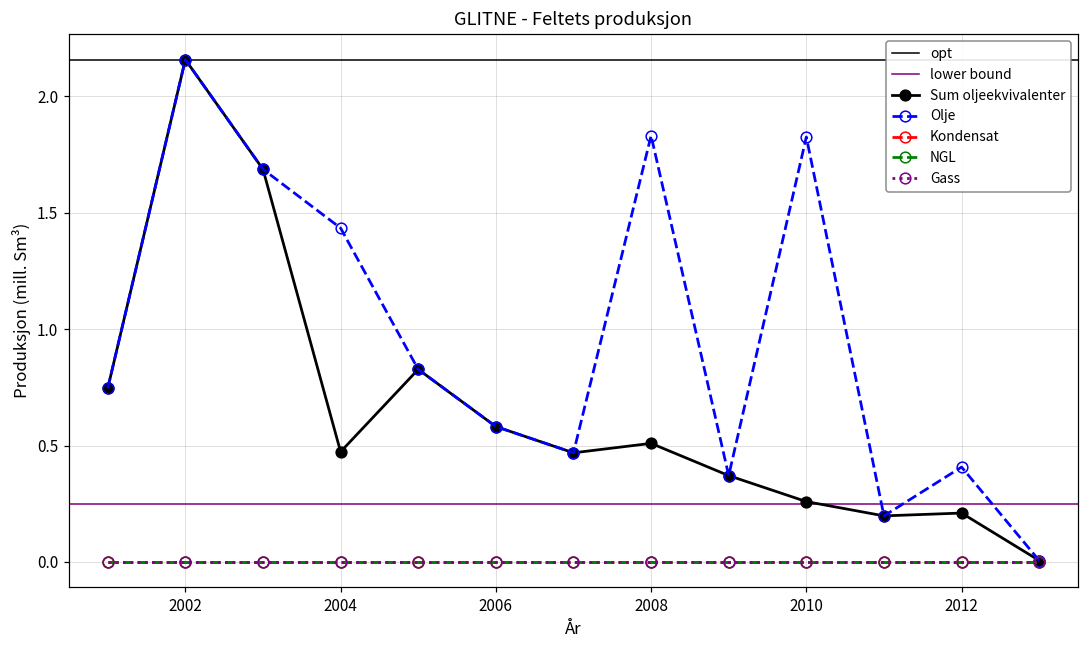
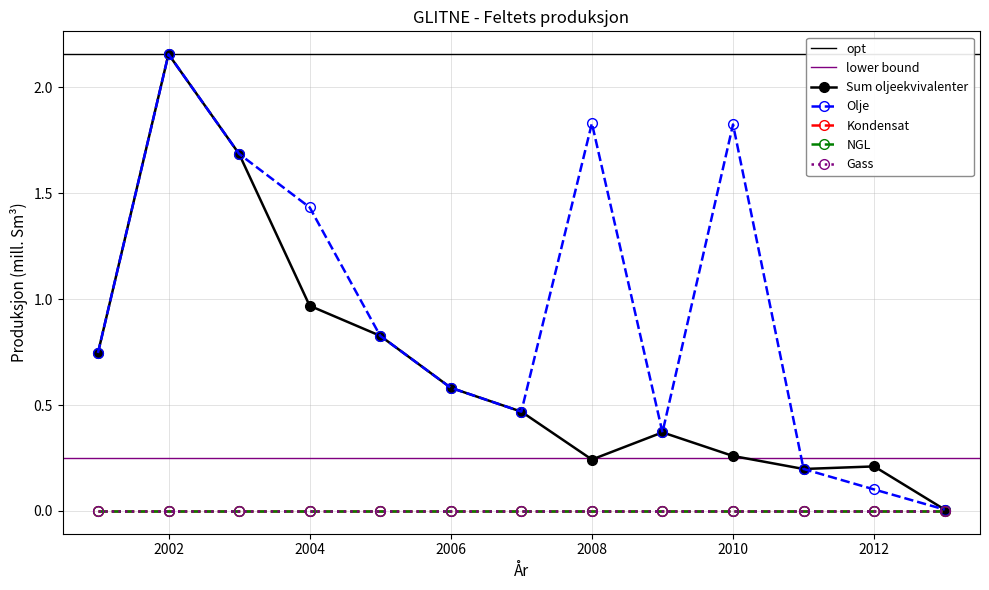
  {
    "Sum oljeekvivalenter": {
-     "2004": 0.47,
-     "2008": 0.51,
+     "2004": 0.97,
+     "2008": 0.24,
      "2010": 0.26,
      "2012": 0.21
    },
    "Olje": {
      "2004": 1.43,
      "2008": 1.83,
      "2010": 1.83,
-     "2012": 0.41
+     "2012": 0.10
    },
    "Gass": {
      "2002": 0.00,
      "2004": 0.00,
      "2006": 0.00,
      "2008": 0.00,
      "2010": 0.00,
      "2012": 0.00
    }
  }
